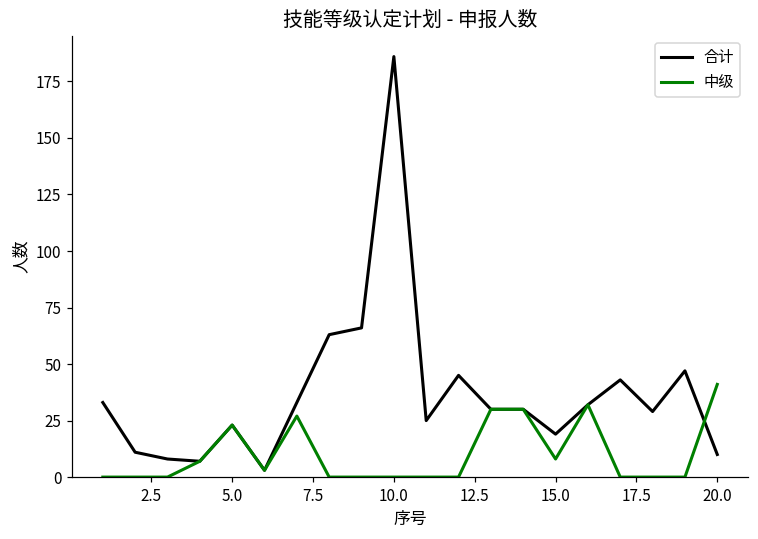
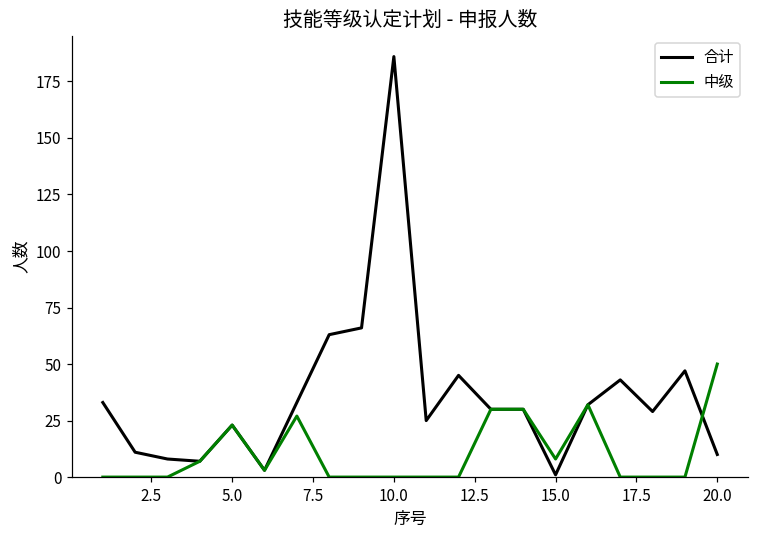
  {
    "合计": {
      "10.0": 186,
-     "15.0": 19,
+     "15.0": 1,
      "20.0": 10
    },
    "中级": {
      "10.0": 0,
      "15.0": 8,
-     "20.0": 41
+     "20.0": 50
    }
  }
